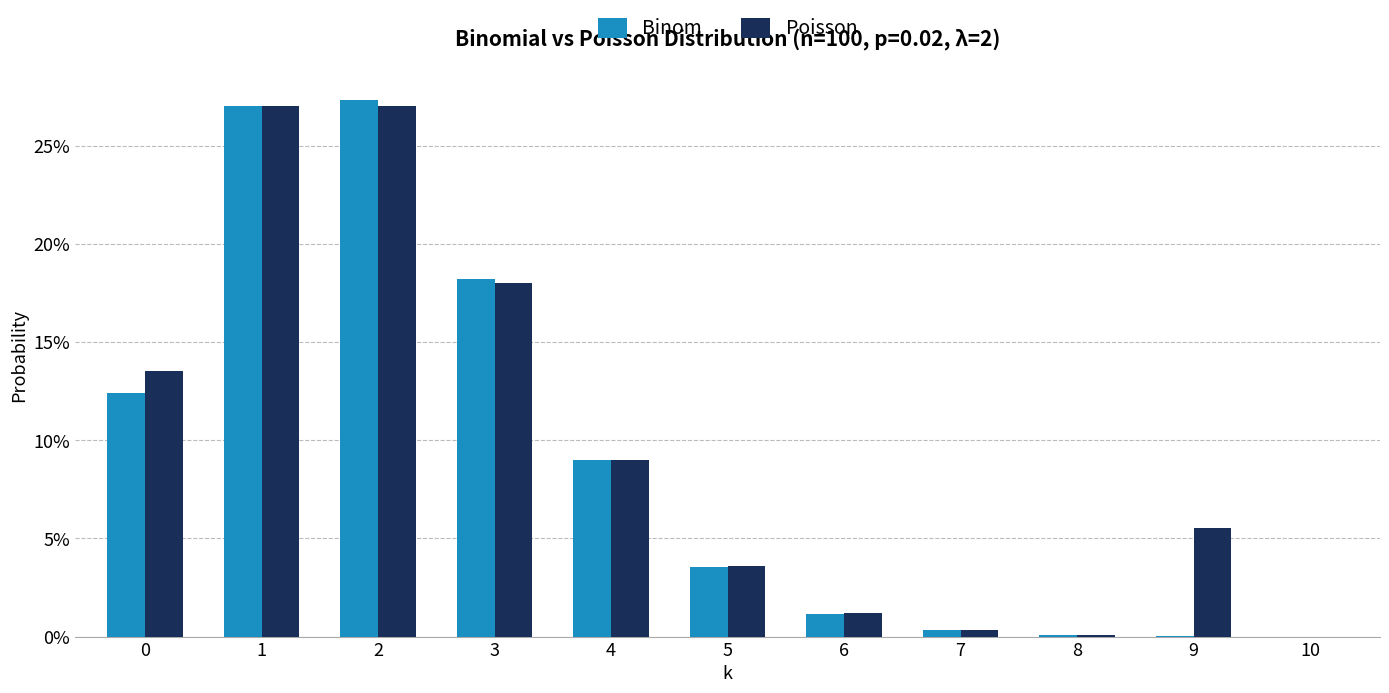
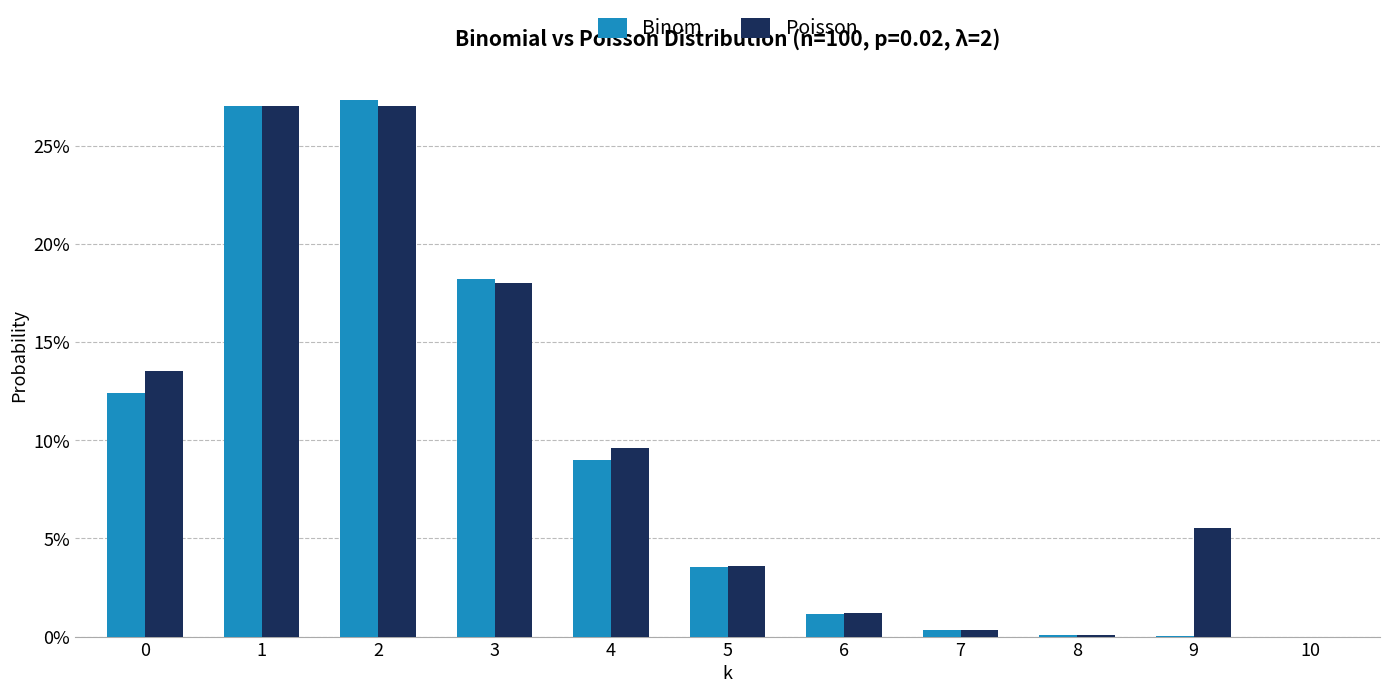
  {
    "Binom": {
      "0": "12.4%",
      "1": "27.1%",
      "2": "27.3%",
      "3": "18.2%",
      "4": "9.0%",
      "5": "3.5%",
      "6": "1.1%",
      "7": "0.3%"
    },
    "Poisson": {
      "0": "13.5%",
      "1": "27.1%",
      "2": "27.1%",
      "3": "18.0%",
-     "4": "9.0%",
+     "4": "9.6%",
      "5": "3.6%",
      "6": "1.2%",
      "7": "0.3%",
      "9": "5.5%"
    }
  }
